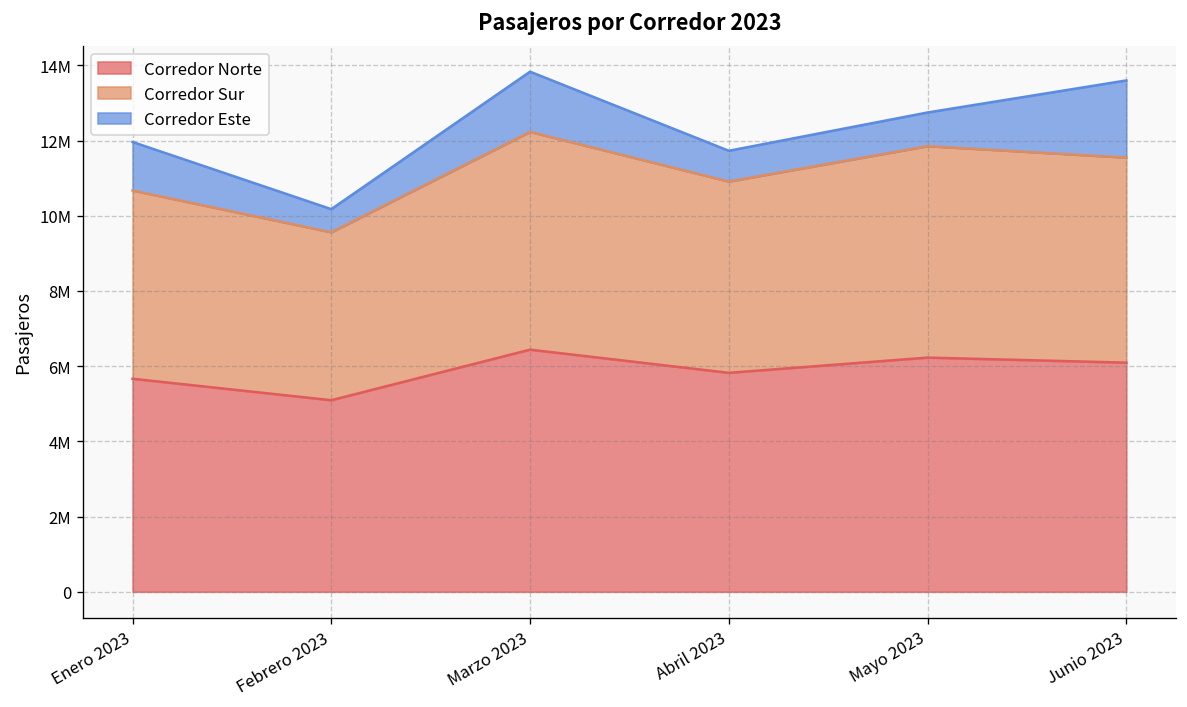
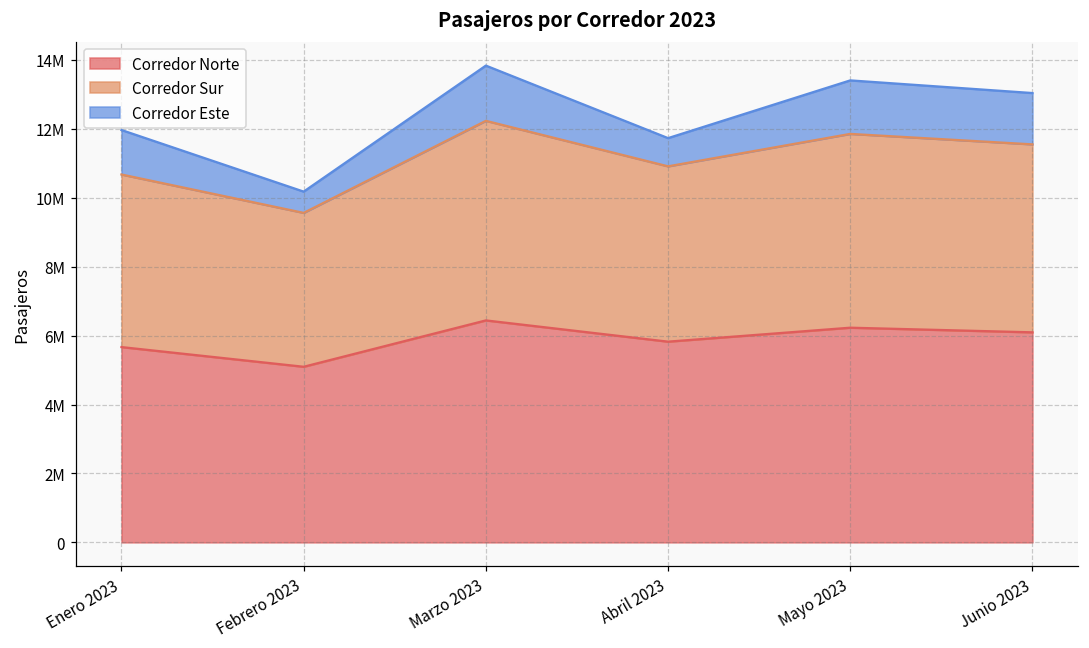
  {
    "Corredor Este": {
      "Enero 2023": 1300000,
      "Febrero 2023": 600000,
      "Marzo 2023": 1600000,
      "Abril 2023": 800000,
-     "Mayo 2023": 900000,
-     "Junio 2023": 2100000
+     "Mayo 2023": 1600000,
+     "Junio 2023": 1500000
    }
  }
